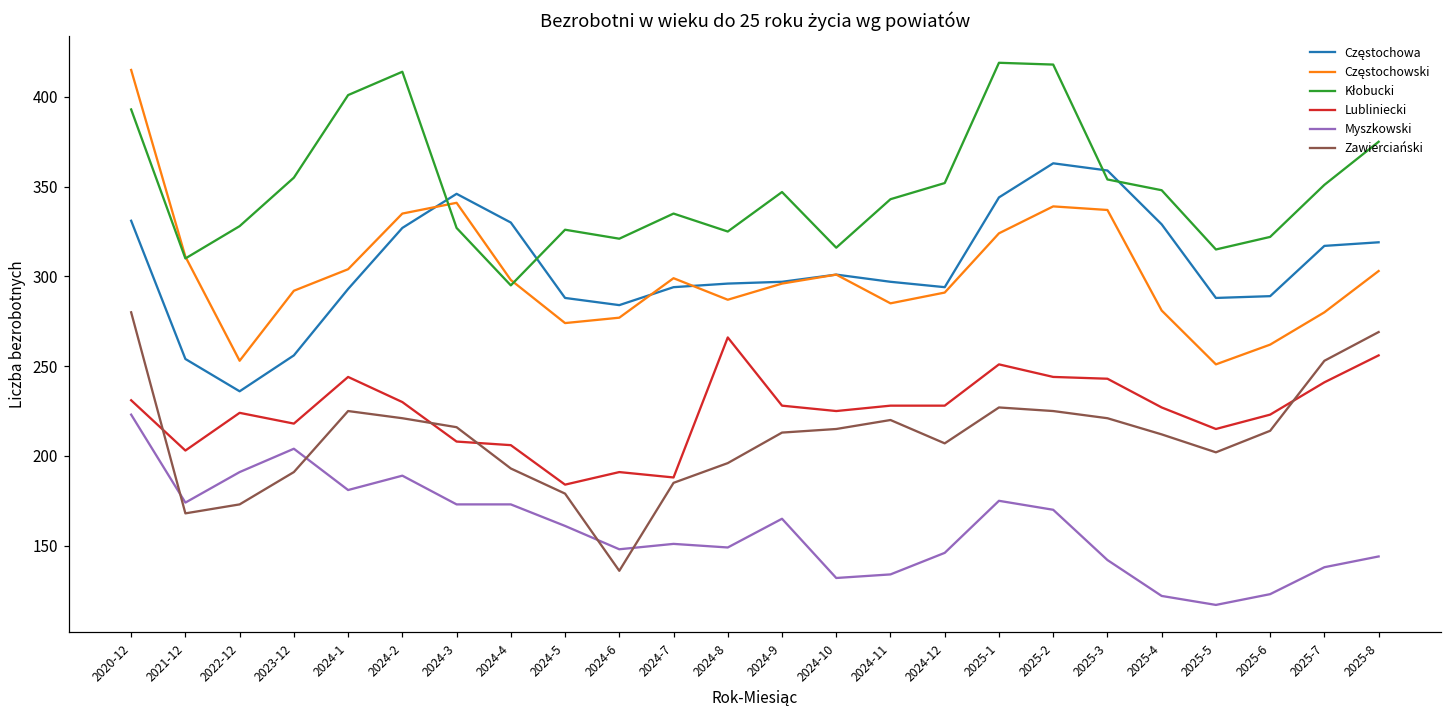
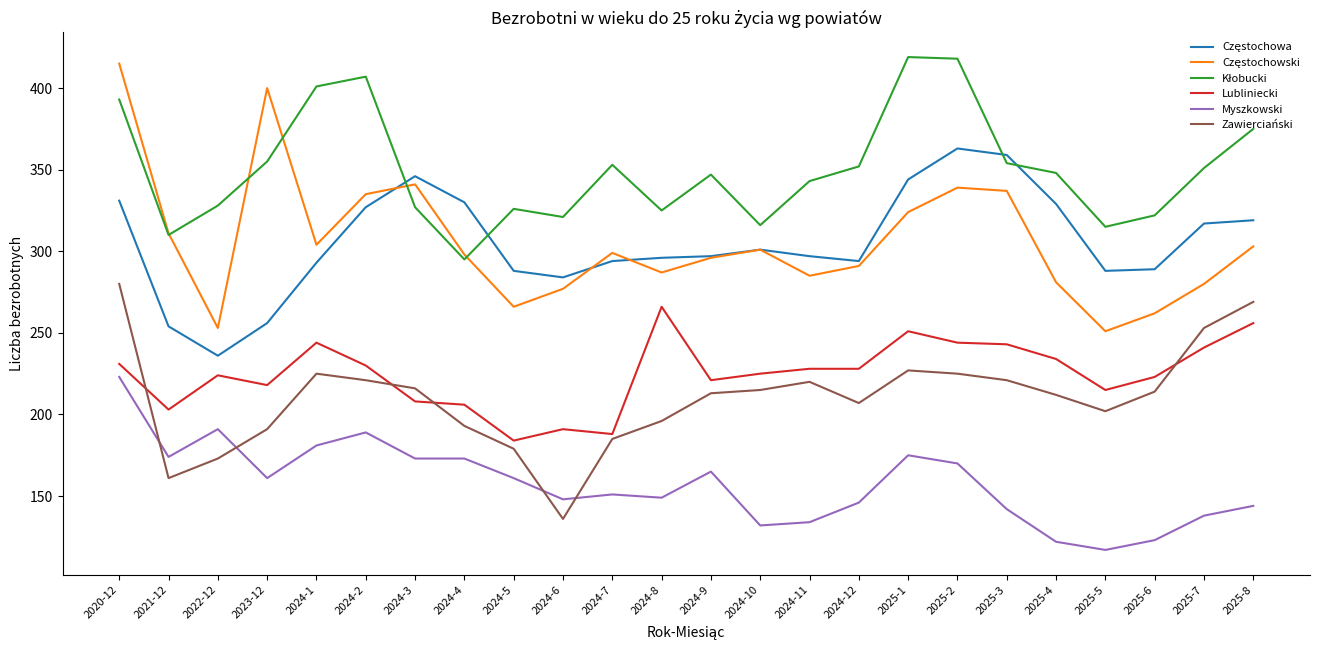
  {
    "Częstochowa": {
      "2020-12": 331,
      "2021-12": 254,
      "2022-12": 236,
      "2023-12": 256,
      "2024-1": 293,
      "2024-2": 327,
      "2024-3": 346,
      "2024-4": 330,
      "2024-5": 288,
      "2024-6": 284,
      "2024-7": 294,
      "2024-8": 296,
      "2024-11": 297,
      "2024-12": 294,
      "2025-1": 344,
      "2025-2": 363,
      "2025-3": 359,
      "2025-4": 329,
      "2025-5": 288,
      "2025-6": 289,
      "2025-7": 317,
      "2025-8": 319
    },
    "Częstochowski": {
      "2020-12": 415,
      "2022-12": 253,
-     "2023-12": 292,
+     "2023-12": 400,
      "2024-1": 304,
      "2024-2": 335,
      "2024-3": 341,
      "2024-4": 298,
-     "2024-5": 274,
+     "2024-5": 266,
      "2024-6": 277,
      "2024-7": 299,
      "2024-8": 287,
      "2024-11": 285,
      "2024-12": 291,
      "2025-1": 324,
      "2025-2": 339,
      "2025-3": 337,
      "2025-4": 281,
      "2025-5": 251,
      "2025-6": 262,
      "2025-7": 280,
      "2025-8": 303
    },
    "Kłobucki": {
      "2020-12": 393,
      "2022-12": 328,
      "2023-12": 355,
      "2024-1": 401,
-     "2024-2": 414,
+     "2024-2": 407,
      "2024-3": 327,
      "2024-4": 295,
      "2024-5": 326,
      "2024-6": 321,
-     "2024-7": 335,
+     "2024-7": 353,
      "2024-8": 325,
      "2024-9": 347,
      "2024-10": 316,
      "2024-11": 343,
      "2024-12": 352,
      "2025-1": 419,
      "2025-2": 418,
      "2025-3": 354,
      "2025-4": 348,
      "2025-5": 315,
      "2025-6": 322,
      "2025-7": 351,
      "2025-8": 375
    },
    "Lubliniecki": {
      "2020-12": 231,
      "2021-12": 203,
      "2022-12": 224,
      "2023-12": 218,
      "2024-1": 244,
      "2024-2": 230,
      "2024-3": 208,
      "2024-4": 206,
      "2024-5": 184,
      "2024-6": 191,
      "2024-7": 188,
      "2024-8": 266,
-     "2024-9": 228,
+     "2024-9": 221,
      "2024-10": 225,
      "2024-11": 228,
      "2024-12": 228,
      "2025-1": 251,
      "2025-2": 244,
      "2025-3": 243,
-     "2025-4": 227,
+     "2025-4": 234,
      "2025-5": 215,
      "2025-6": 223,
      "2025-7": 241,
      "2025-8": 256
    },
    "Myszkowski": {
      "2020-12": 223,
      "2021-12": 174,
      "2022-12": 191,
-     "2023-12": 204,
+     "2023-12": 161,
      "2024-1": 181,
      "2024-2": 189,
      "2024-3": 173,
      "2024-4": 173,
      "2024-5": 161,
      "2024-6": 148,
      "2024-7": 151,
      "2024-8": 149,
      "2024-9": 165,
      "2024-10": 132,
      "2024-11": 134,
      "2024-12": 146,
      "2025-1": 175,
      "2025-2": 170,
      "2025-3": 142,
      "2025-4": 122,
      "2025-5": 117,
      "2025-6": 123,
      "2025-7": 138,
      "2025-8": 144
    },
    "Zawierciański": {
      "2020-12": 280,
-     "2021-12": 168,
+     "2021-12": 161,
      "2022-12": 173,
      "2023-12": 191,
      "2024-1": 225,
      "2024-2": 221,
      "2024-3": 216,
      "2024-4": 193,
      "2024-5": 179,
      "2024-6": 136,
      "2024-7": 185,
      "2024-8": 196,
      "2024-9": 213,
      "2024-10": 215,
      "2024-11": 220,
      "2024-12": 207,
      "2025-1": 227,
      "2025-2": 225,
      "2025-3": 221,
      "2025-4": 212,
      "2025-5": 202,
      "2025-6": 214,
      "2025-7": 253,
      "2025-8": 269
    }
  }
